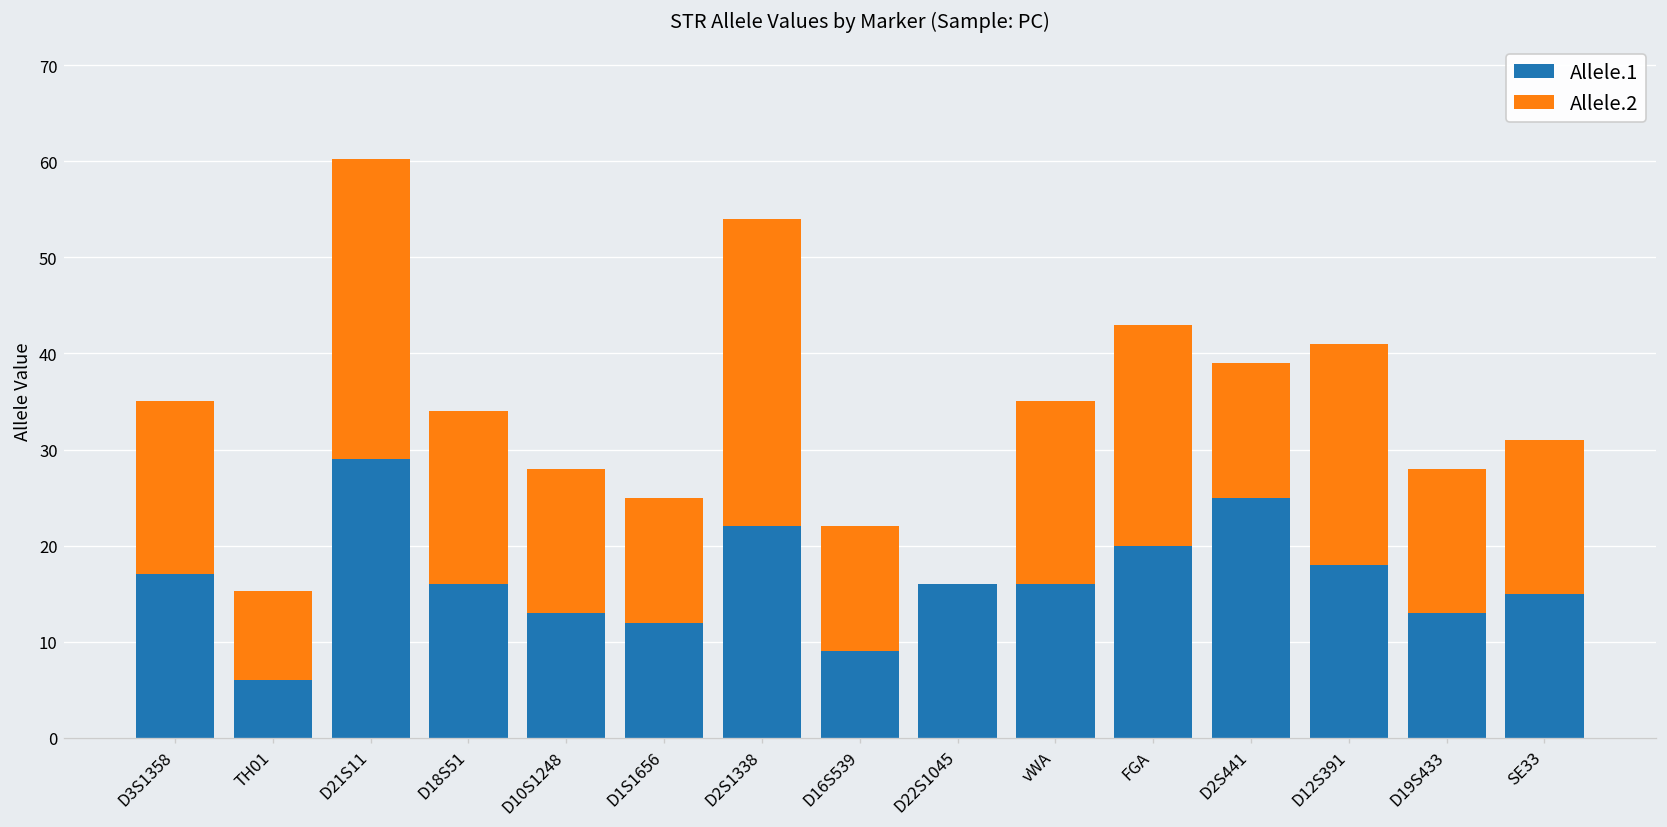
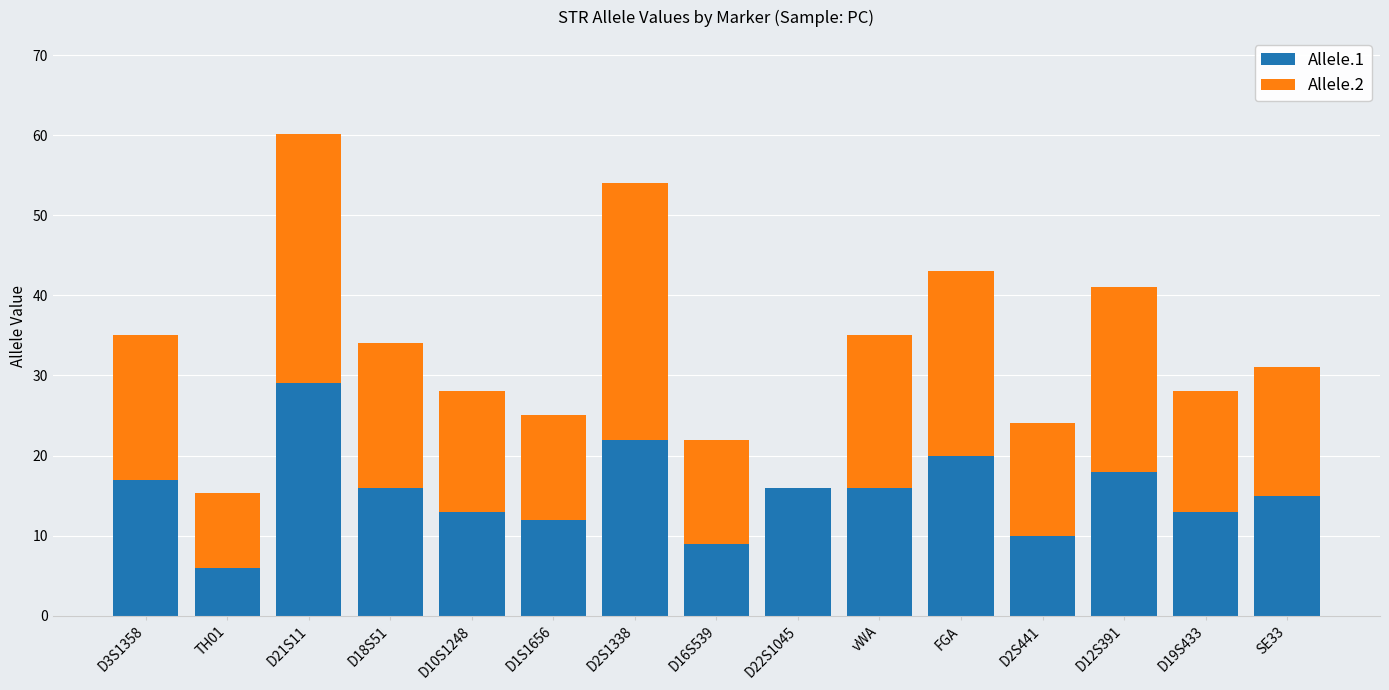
  {
    "Allele.1": {
      "D3S1358": 17,
      "TH01": 6,
      "D21S11": 29,
      "D18S51": 16,
      "D10S1248": 13,
      "D1S1656": 12,
      "D2S1338": 22,
      "D16S539": 9,
      "D22S1045": 16,
      "vWA": 16,
      "FGA": 20,
-     "D2S441": 25,
+     "D2S441": 10,
      "D12S391": 18,
      "D19S433": 13,
      "SE33": 15
    },
    "Allele.2": {
      "D3S1358": 18,
      "TH01": 9,
      "D21S11": 31,
      "D18S51": 18,
      "D10S1248": 15,
      "D1S1656": 13,
      "D2S1338": 32,
      "D16S539": 13,
      "D22S1045": 0,
      "vWA": 19,
      "FGA": 23,
      "D2S441": 14,
      "D12S391": 23,
      "D19S433": 15,
      "SE33": 16
    }
  }
